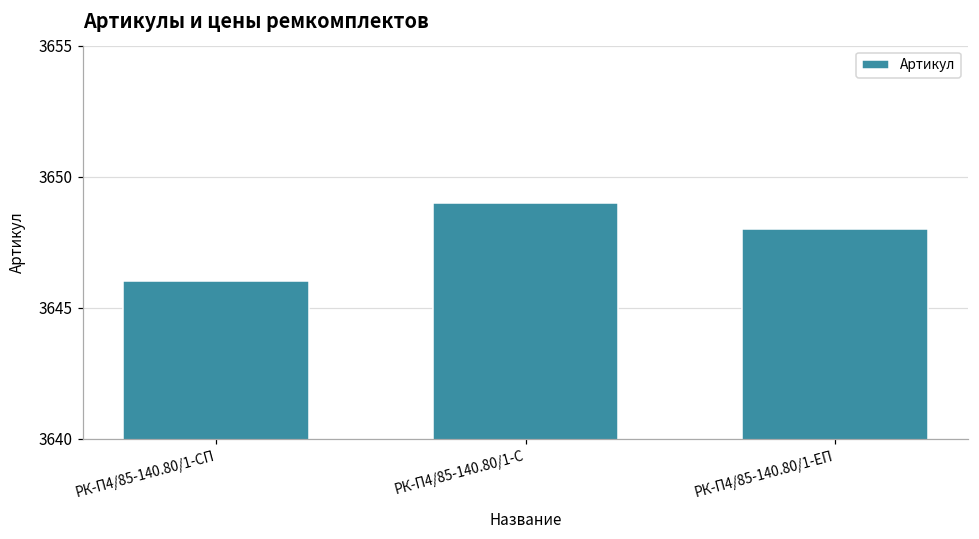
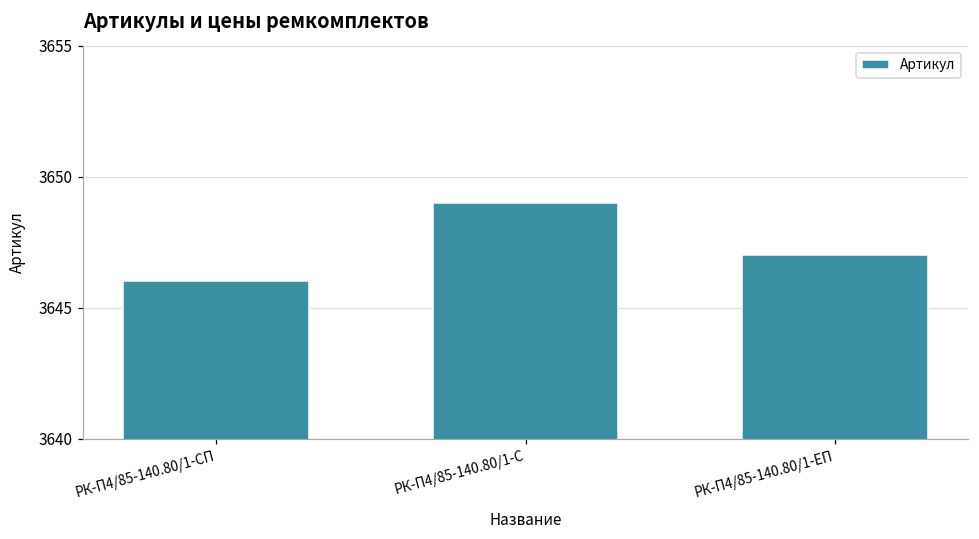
  {
    "РК-П4/85-140.80/1-СП": 3646,
    "РК-П4/85-140.80/1-С": 3649,
-   "РК-П4/85-140.80/1-ЕП": 3648
+   "РК-П4/85-140.80/1-ЕП": 3647
  }
